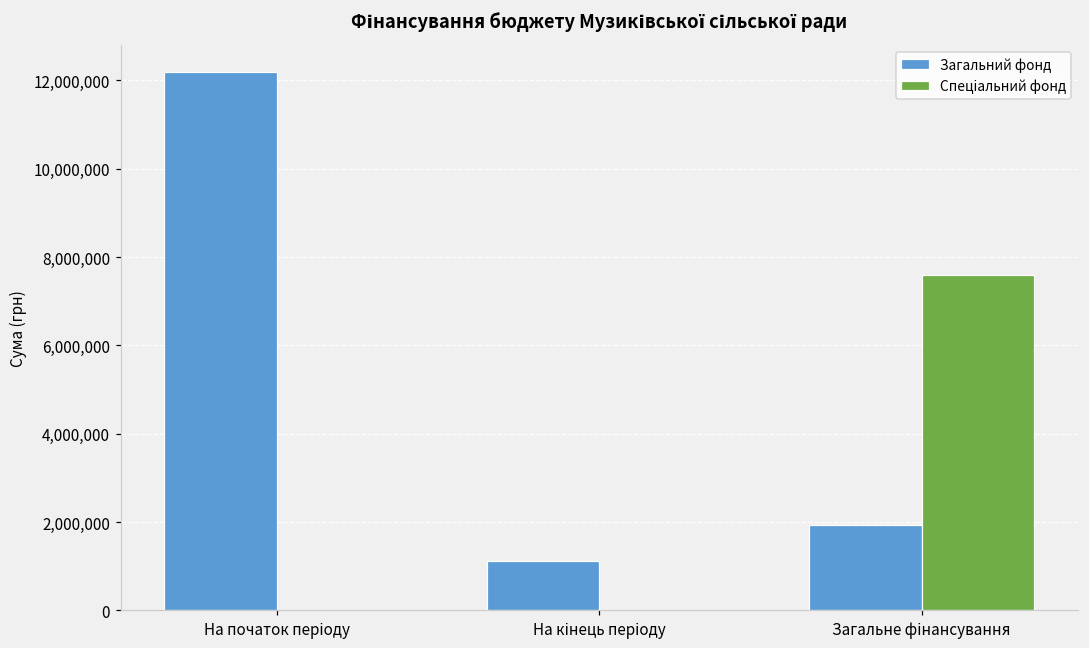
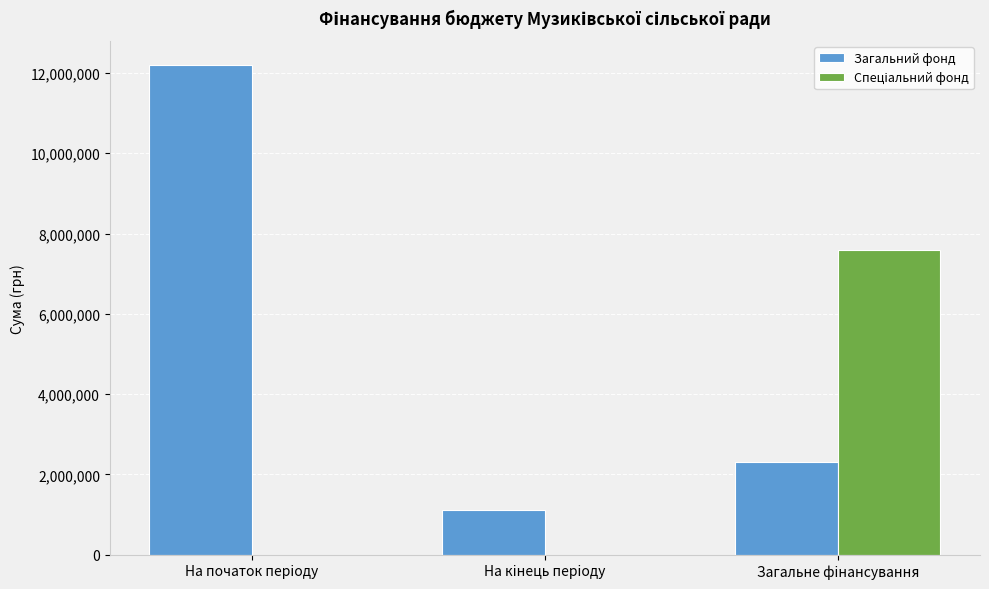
  {
    "Загальний фонд": {
      "На початок періоду": "12,200,000",
      "На кінець періоду": "1,100,000",
-     "Загальне фінансування": "1,900,000"
+     "Загальне фінансування": "2,300,000"
    },
    "Спеціальний фонд": {
      "На початок періоду": "0",
      "На кінець періоду": "0",
      "Загальне фінансування": "7,600,000"
    }
  }
